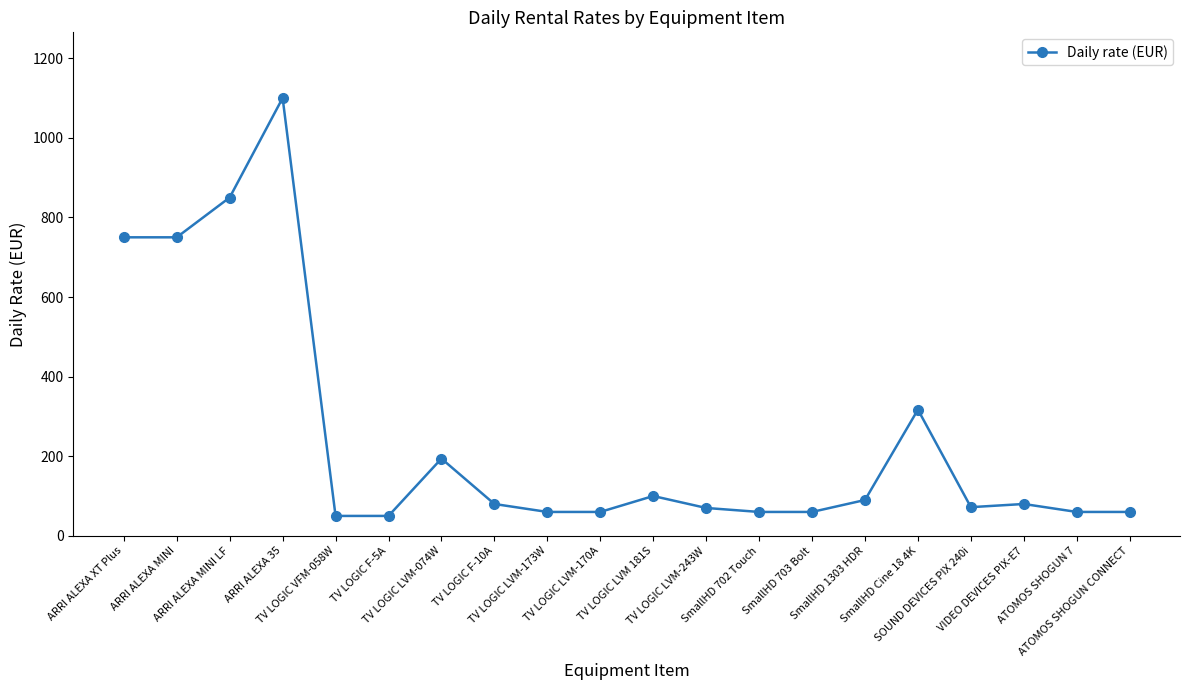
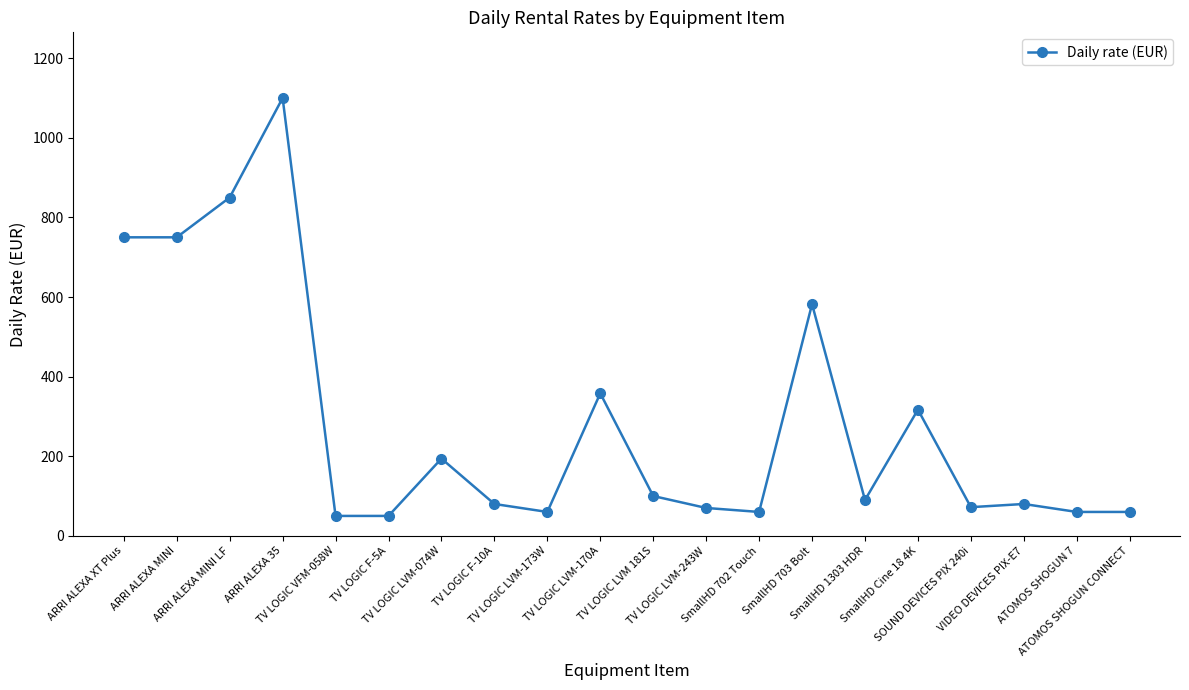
  {
    "ARRI ALEXA XT Plus": 750,
    "ARRI ALEXA MINI": 750,
    "ARRI ALEXA MINI LF": 850,
    "ARRI ALEXA 35": 1100,
    "TV LOGIC VFM-058W": 50,
    "TV LOGIC F-5A": 50,
    "TV LOGIC LVM-074W": 190,
    "TV LOGIC F-10A": 80,
    "TV LOGIC LVM-173W": 60,
-   "TV LOGIC LVM-170A": 60,
+   "TV LOGIC LVM-170A": 360,
    "TV LOGIC LVM 181S": 100,
    "TV LOGIC LVM-243W": 70,
    "SmallHD 702 Touch": 60,
-   "SmallHD 703 Bolt": 60,
+   "SmallHD 703 Bolt": 580,
    "SmallHD 1303 HDR": 90,
    "SmallHD Cine 18 4K": 320,
    "SOUND DEVICES PIX 240i": 70,
    "VIDEO DEVICES PIX-E7": 80,
    "ATOMOS SHOGUN 7": 60,
    "ATOMOS SHOGUN CONNECT": 60
  }
